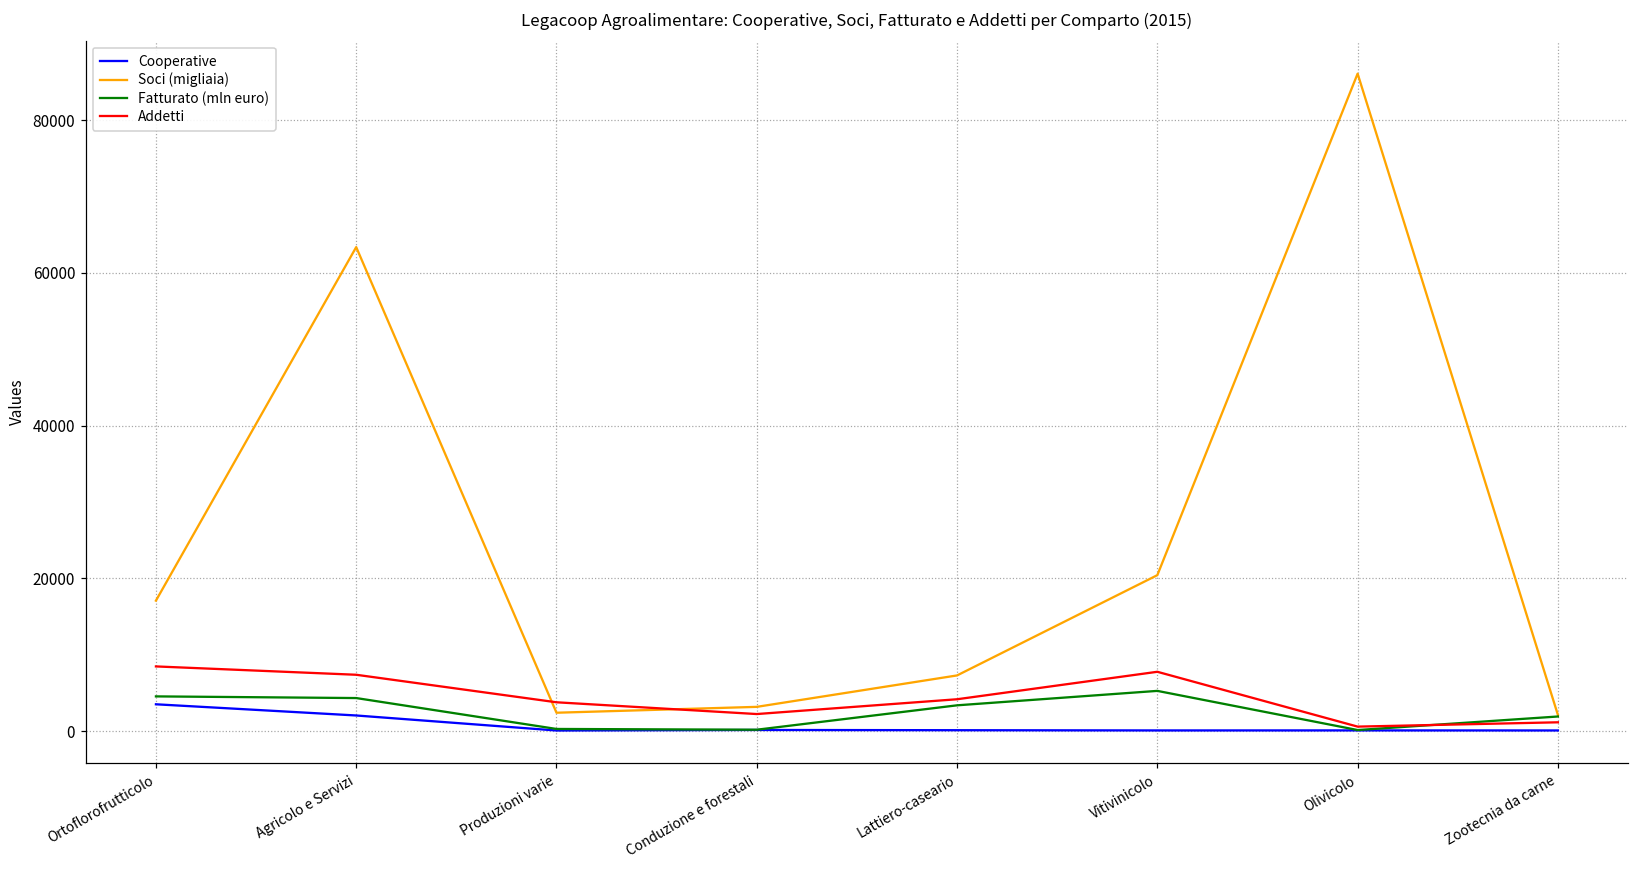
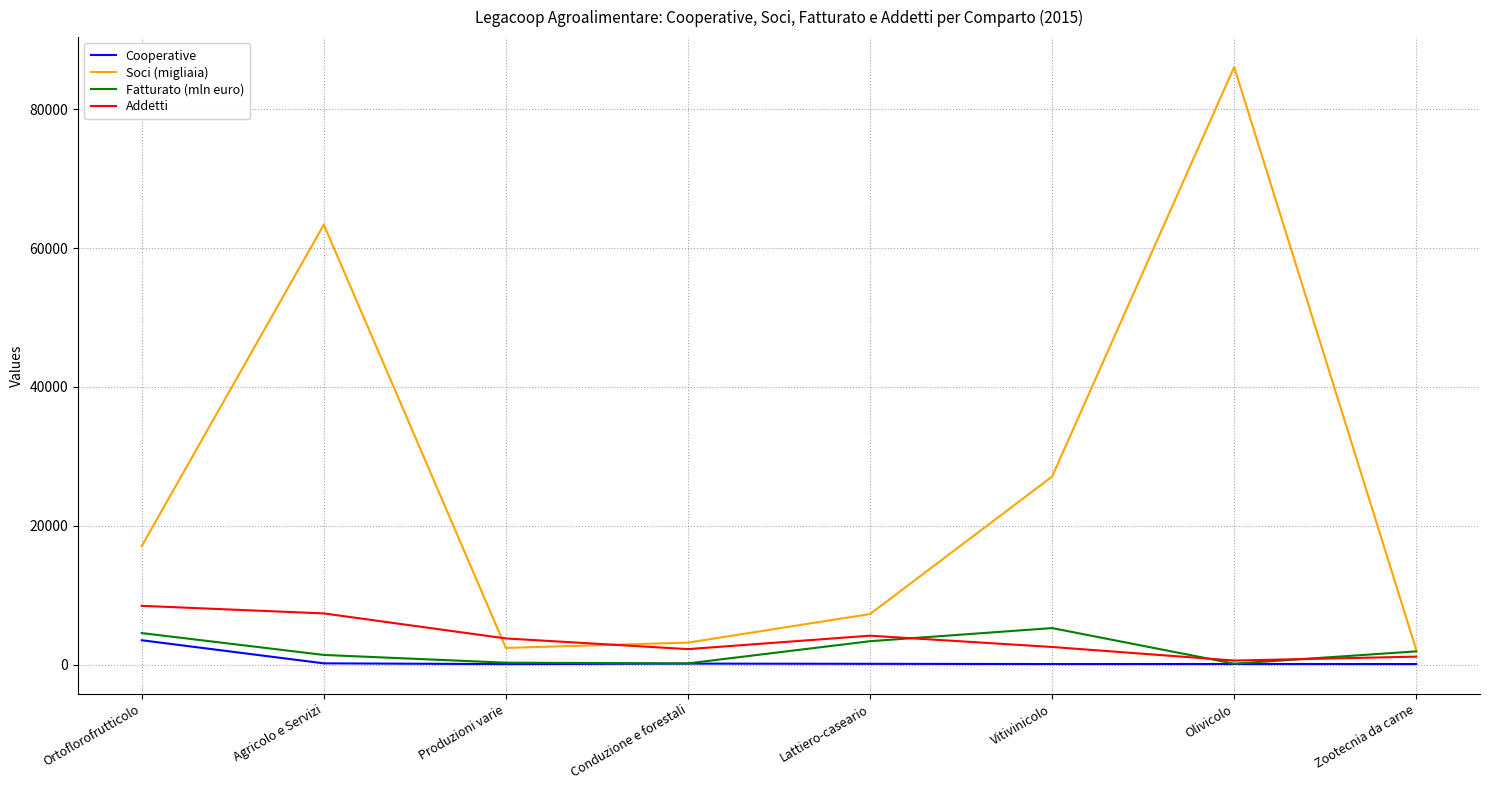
  {
    "Cooperative": {
      "Ortoflorofrutticolo": 4000,
-     "Agricolo e Servizi": 2000,
+     "Agricolo e Servizi": 0,
      "Lattiero-caseario": 0,
      "Vitivinicolo": 0,
      "Zootecnia da carne": 0
    },
    "Soci (migliaia)": {
      "Ortoflorofrutticolo": 17000,
      "Agricolo e Servizi": 63000,
      "Produzioni varie": 2000,
      "Conduzione e forestali": 3000,
      "Lattiero-caseario": 7000,
-     "Vitivinicolo": 20000,
+     "Vitivinicolo": 27000,
      "Olivicolo": 86000
    },
    "Fatturato (mln euro)": {
      "Ortoflorofrutticolo": 5000,
-     "Agricolo e Servizi": 4000,
+     "Agricolo e Servizi": 1000,
      "Lattiero-caseario": 3000,
      "Vitivinicolo": 5000
    },
    "Addetti": {
      "Ortoflorofrutticolo": 8000,
      "Agricolo e Servizi": 7000,
      "Produzioni varie": 4000,
      "Conduzione e forestali": 2000,
      "Lattiero-caseario": 4000,
-     "Vitivinicolo": 8000,
+     "Vitivinicolo": 3000,
      "Olivicolo": 1000,
      "Zootecnia da carne": 1000
    }
  }
